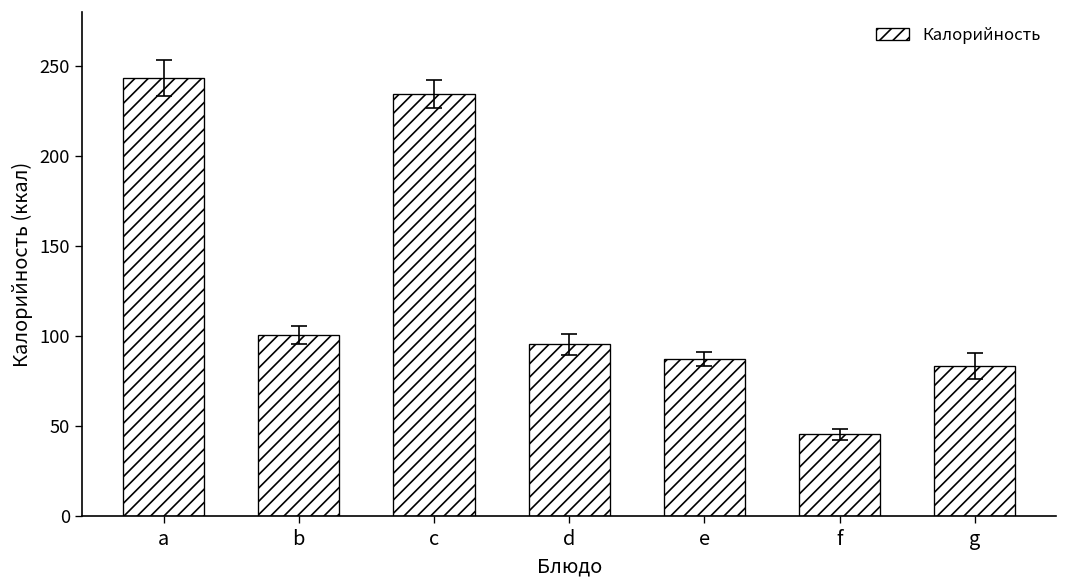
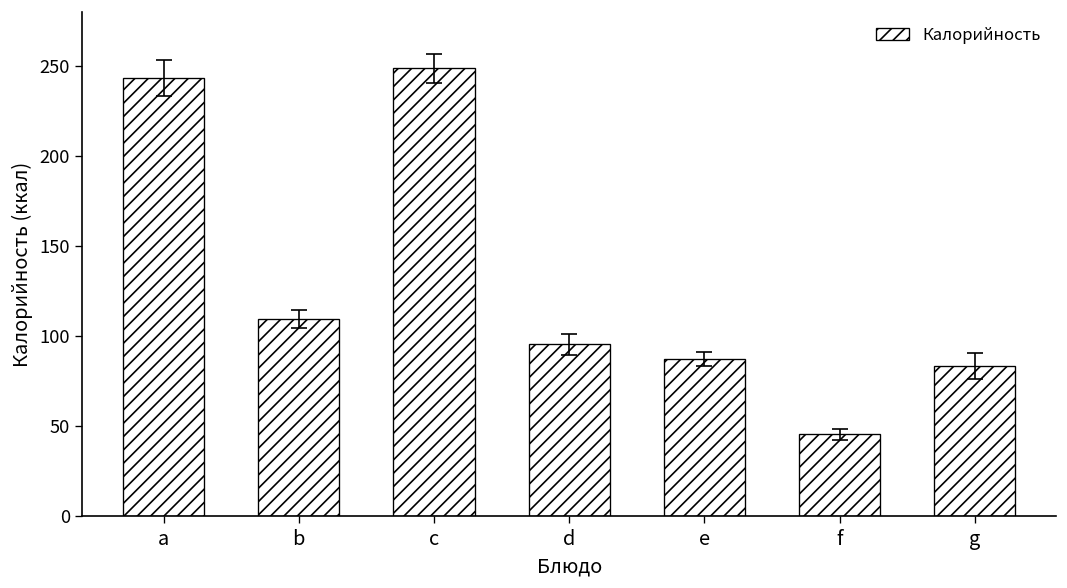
  {
    "Калорийность": {
      "a": 244,
-     "b": 100,
-     "c": 234,
+     "b": 110,
+     "c": 249,
      "d": 95,
      "e": 87,
      "f": 46,
      "g": 83
    }
  }
